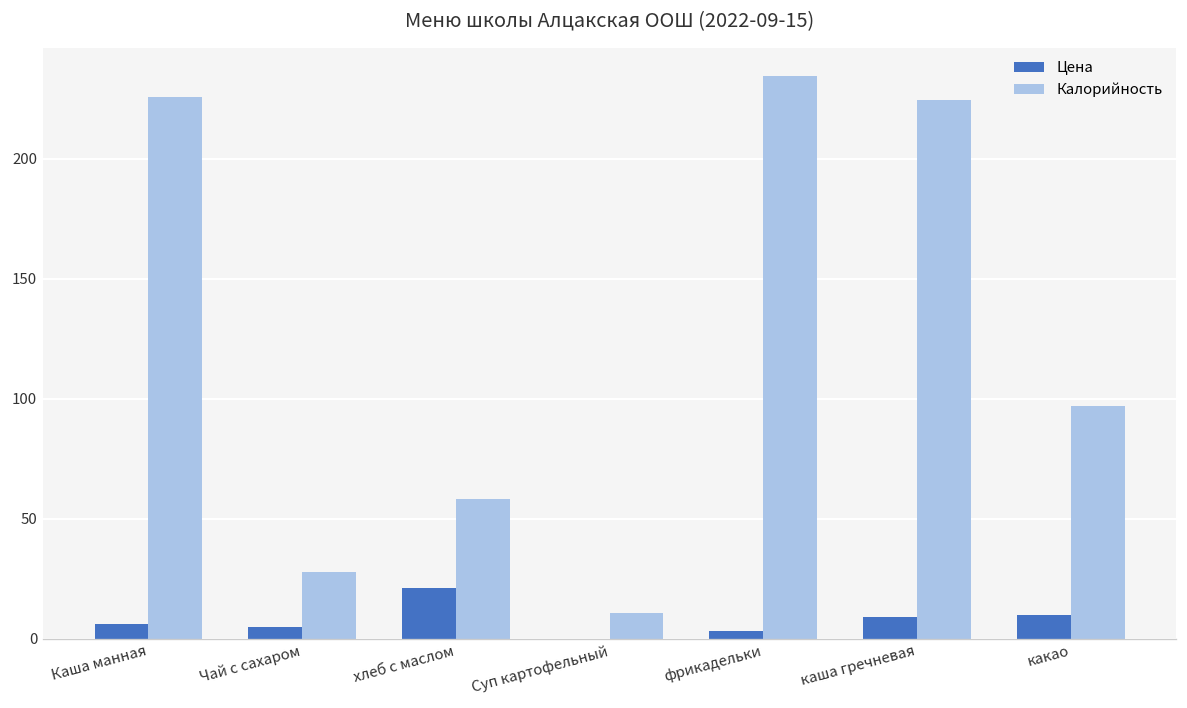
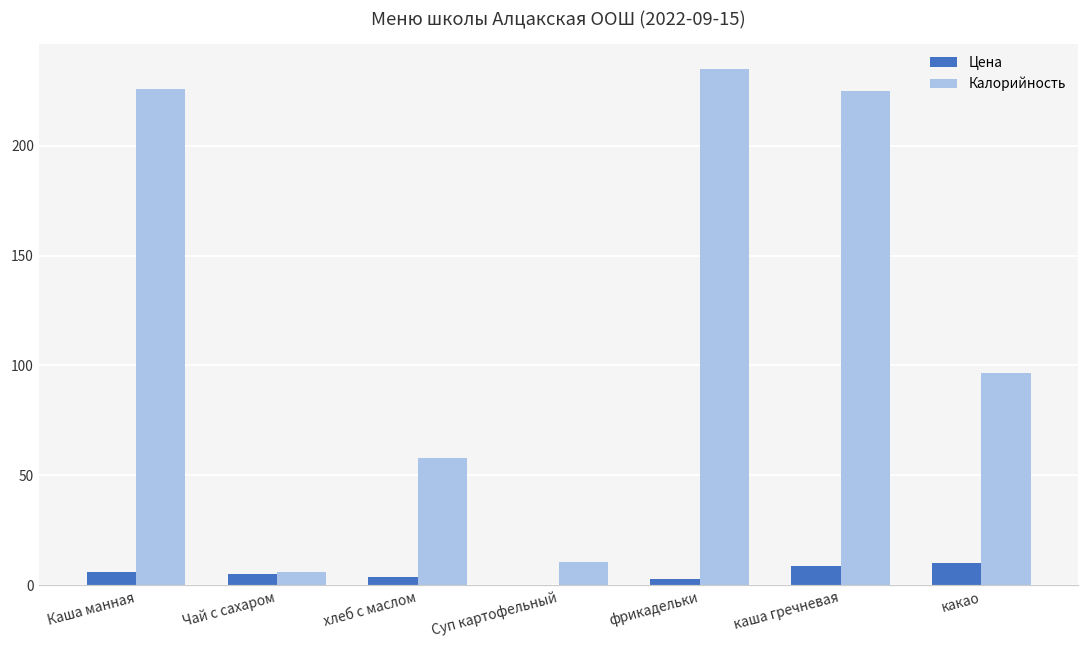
  {
    "Цена": {
      "Каша манная": 6,
      "Чай с сахаром": 5,
-     "хлеб с маслом": 21,
+     "хлеб с маслом": 4,
      "Суп картофельный": 0,
      "фрикадельки": 3,
      "каша гречневая": 9,
      "какао": 10
    },
    "Калорийность": {
      "Каша манная": 226,
-     "Чай с сахаром": 28,
+     "Чай с сахаром": 6,
      "хлеб с маслом": 58,
      "Суп картофельный": 11,
      "фрикадельки": 235,
      "каша гречневая": 225,
      "какао": 97
    }
  }
